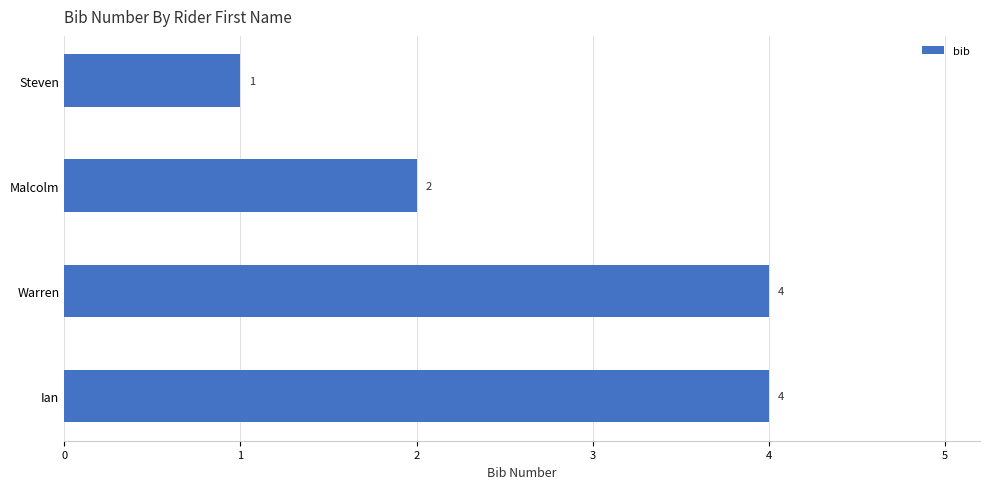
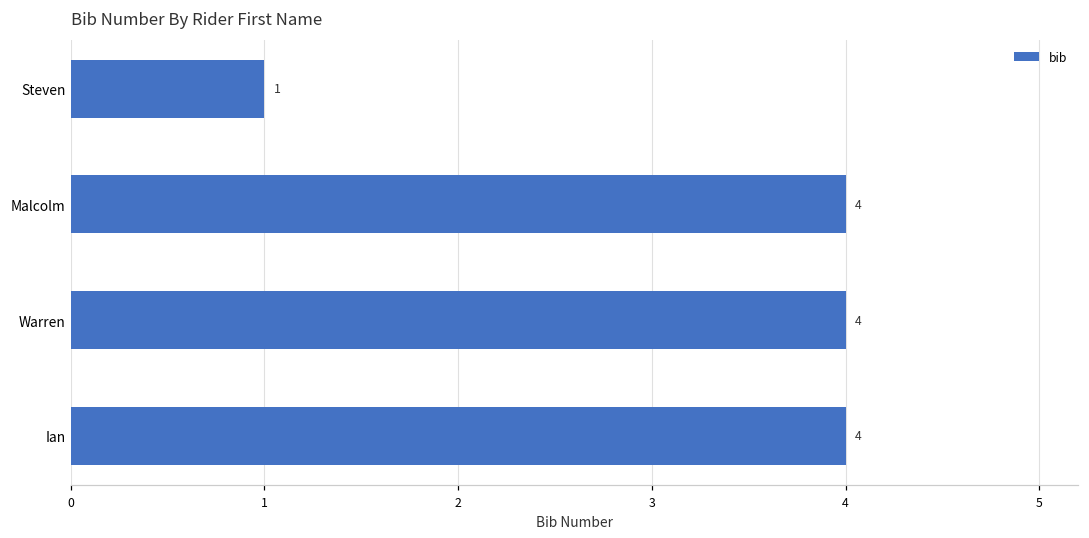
  {
    "Steven": 1,
-   "Malcolm": 2,
+   "Malcolm": 4,
    "Warren": 4,
    "Ian": 4
  }
